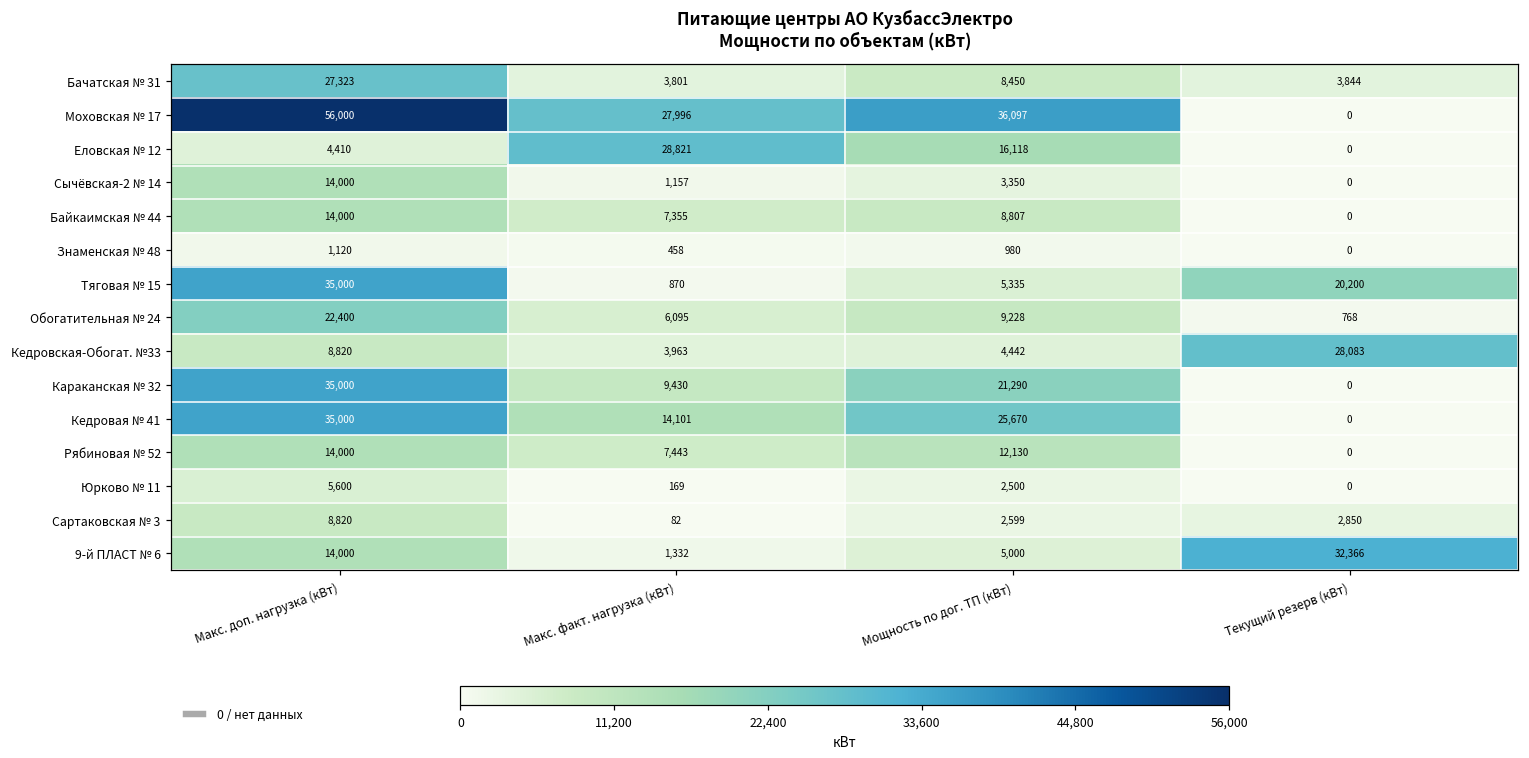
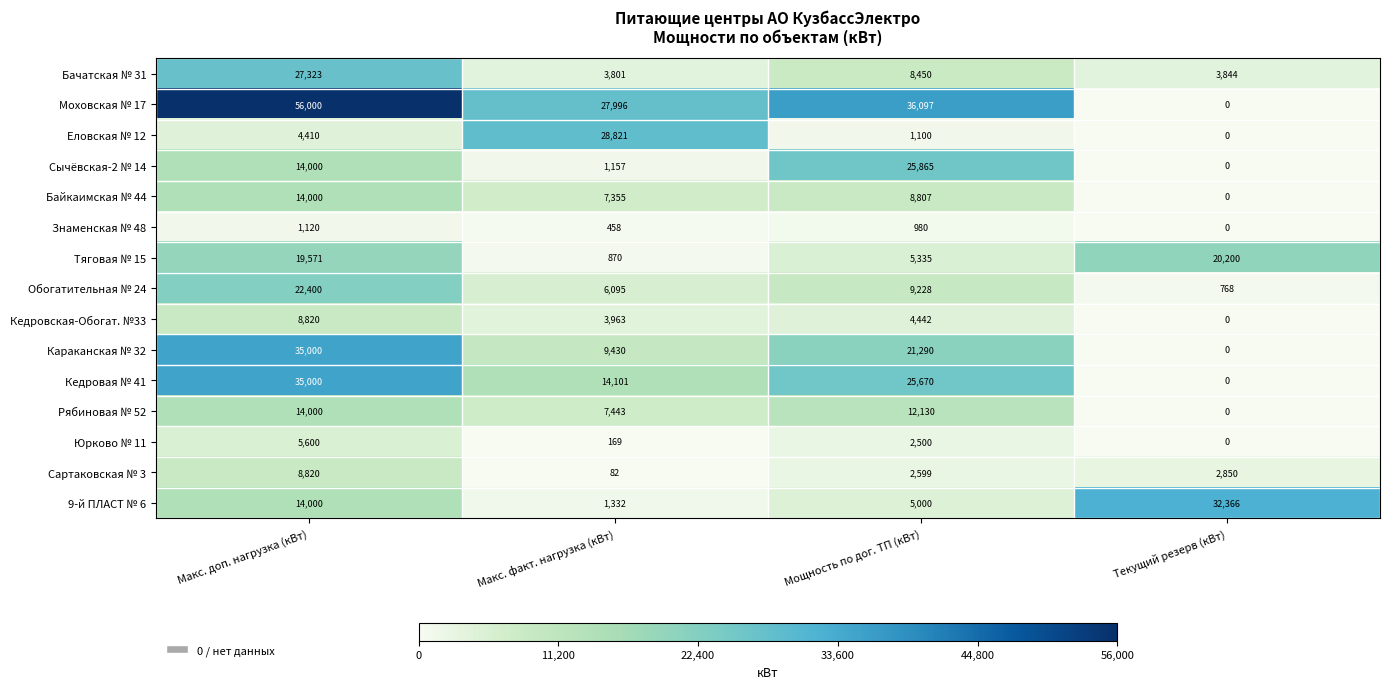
  {
    "Бачатская № 31": {
      "Макс. доп. нагрузка (кВт)": "27,323",
      "Макс. факт. нагрузка (кВт)": "3,801",
      "Мощность по дог. ТП (кВт)": "8,450",
      "Текущий резерв (кВт)": "3,844"
    },
    "Моховская № 17": {
      "Макс. доп. нагрузка (кВт)": "56,000",
      "Макс. факт. нагрузка (кВт)": "27,996",
      "Мощность по дог. ТП (кВт)": "36,097",
      "Текущий резерв (кВт)": "0"
    },
    "Еловская № 12": {
      "Макс. доп. нагрузка (кВт)": "4,410",
      "Макс. факт. нагрузка (кВт)": "28,821",
-     "Мощность по дог. ТП (кВт)": "16,118",
+     "Мощность по дог. ТП (кВт)": "1,100",
      "Текущий резерв (кВт)": "0"
    },
    "Сычёвская-2 № 14": {
      "Макс. доп. нагрузка (кВт)": "14,000",
      "Макс. факт. нагрузка (кВт)": "1,157",
-     "Мощность по дог. ТП (кВт)": "3,350",
+     "Мощность по дог. ТП (кВт)": "25,865",
      "Текущий резерв (кВт)": "0"
    },
    "Байкаимская № 44": {
      "Макс. доп. нагрузка (кВт)": "14,000",
      "Макс. факт. нагрузка (кВт)": "7,355",
      "Мощность по дог. ТП (кВт)": "8,807",
      "Текущий резерв (кВт)": "0"
    },
    "Знаменская № 48": {
      "Макс. доп. нагрузка (кВт)": "1,120",
      "Макс. факт. нагрузка (кВт)": "458",
      "Мощность по дог. ТП (кВт)": "980",
      "Текущий резерв (кВт)": "0"
    },
    "Тяговая № 15": {
-     "Макс. доп. нагрузка (кВт)": "35,000",
+     "Макс. доп. нагрузка (кВт)": "19,571",
      "Макс. факт. нагрузка (кВт)": "870",
      "Мощность по дог. ТП (кВт)": "5,335",
      "Текущий резерв (кВт)": "20,200"
    },
    "Обогатительная № 24": {
      "Макс. доп. нагрузка (кВт)": "22,400",
      "Макс. факт. нагрузка (кВт)": "6,095",
      "Мощность по дог. ТП (кВт)": "9,228",
      "Текущий резерв (кВт)": "768"
    },
    "Кедровская-Обогат. №33": {
      "Макс. доп. нагрузка (кВт)": "8,820",
      "Макс. факт. нагрузка (кВт)": "3,963",
      "Мощность по дог. ТП (кВт)": "4,442",
-     "Текущий резерв (кВт)": "28,083"
+     "Текущий резерв (кВт)": "0"
    },
    "Караканская № 32": {
      "Макс. доп. нагрузка (кВт)": "35,000",
      "Макс. факт. нагрузка (кВт)": "9,430",
      "Мощность по дог. ТП (кВт)": "21,290",
      "Текущий резерв (кВт)": "0"
    },
    "Кедровая № 41": {
      "Макс. доп. нагрузка (кВт)": "35,000",
      "Макс. факт. нагрузка (кВт)": "14,101",
      "Мощность по дог. ТП (кВт)": "25,670",
      "Текущий резерв (кВт)": "0"
    },
    "Рябиновая № 52": {
      "Макс. доп. нагрузка (кВт)": "14,000",
      "Макс. факт. нагрузка (кВт)": "7,443",
      "Мощность по дог. ТП (кВт)": "12,130",
      "Текущий резерв (кВт)": "0"
    },
    "Юрково № 11": {
      "Макс. доп. нагрузка (кВт)": "5,600",
      "Макс. факт. нагрузка (кВт)": "169",
      "Мощность по дог. ТП (кВт)": "2,500",
      "Текущий резерв (кВт)": "0"
    },
    "Сартаковская № 3": {
      "Макс. доп. нагрузка (кВт)": "8,820",
      "Макс. факт. нагрузка (кВт)": "82",
      "Мощность по дог. ТП (кВт)": "2,599",
      "Текущий резерв (кВт)": "2,850"
    },
    "9-й ПЛАСТ № 6": {
      "Макс. доп. нагрузка (кВт)": "14,000",
      "Макс. факт. нагрузка (кВт)": "1,332",
      "Мощность по дог. ТП (кВт)": "5,000",
      "Текущий резерв (кВт)": "32,366"
    }
  }
